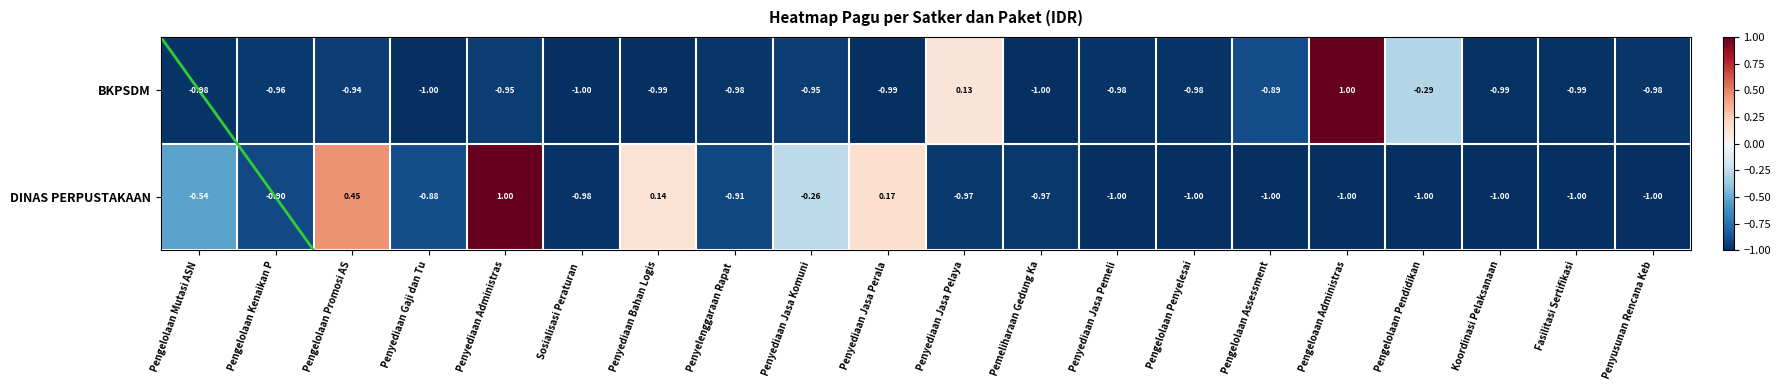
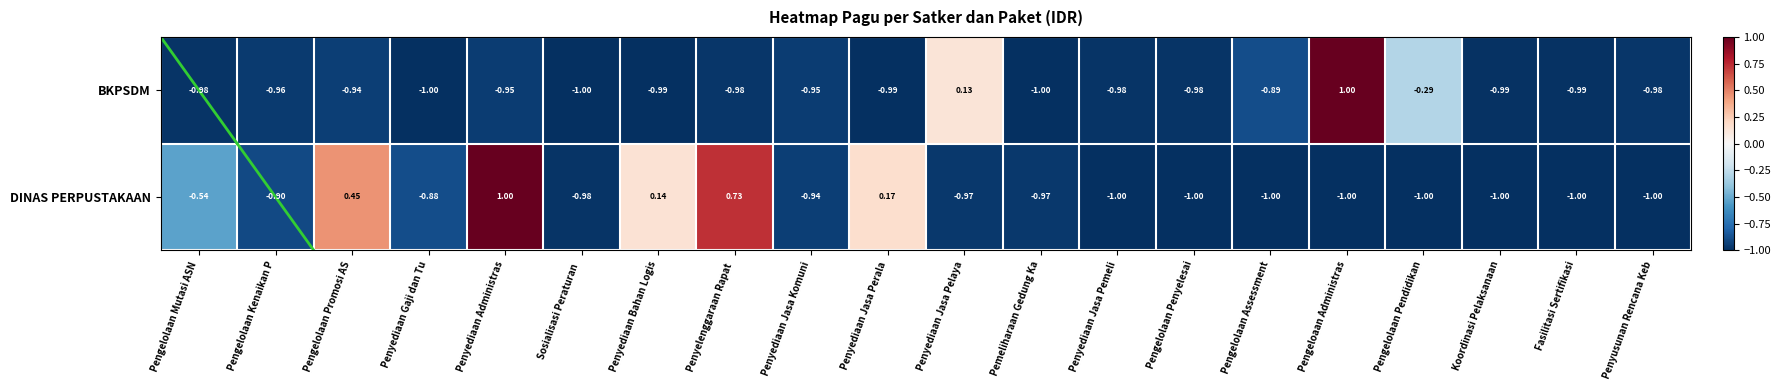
  {
    "BKPSDM": {
      "Pengelolaan Mutasi ASN": -0.98,
      "Pengelolaan Kenaikan P": -0.96,
      "Pengelolaan Promosi AS": -0.94,
      "Penyediaan Gaji dan Tu": -1.00,
      "Penyediaan Administras": -0.95,
      "Sosialisasi Peraturan": -1.00,
      "Penyediaan Bahan Logis": -0.99,
      "Penyelenggaraan Rapat": -0.98,
      "Penyediaan Jasa Komuni": -0.95,
      "Penyediaan Jasa Perala": -0.99,
      "Penyediaan Jasa Pelaya": 0.13,
      "Pemeliharaan Gedung Ka": -1.00,
      "Penyediaan Jasa Pemeli": -0.98,
      "Pengelolaan Penyelesai": -0.98,
      "Pengelolaan Assessment": -0.89,
      "Pengeloaan Administras": 1.00,
      "Pengelolaan Pendidikan": -0.29,
      "Koordinasi Pelaksanaan": -0.99,
      "Fasilitasi Sertifikasi": -0.99,
      "Penyusunan Rencana Keb": -0.98
    },
    "DINAS PERPUSTAKAAN": {
      "Pengelolaan Mutasi ASN": -0.54,
      "Pengelolaan Kenaikan P": -0.90,
      "Pengelolaan Promosi AS": 0.45,
      "Penyediaan Gaji dan Tu": -0.88,
      "Penyediaan Administras": 1.00,
      "Sosialisasi Peraturan": -0.98,
      "Penyediaan Bahan Logis": 0.14,
-     "Penyelenggaraan Rapat": -0.91,
-     "Penyediaan Jasa Komuni": -0.26,
+     "Penyelenggaraan Rapat": 0.73,
+     "Penyediaan Jasa Komuni": -0.94,
      "Penyediaan Jasa Perala": 0.17,
      "Penyediaan Jasa Pelaya": -0.97,
      "Pemeliharaan Gedung Ka": -0.97,
      "Penyediaan Jasa Pemeli": -1.00,
      "Pengelolaan Penyelesai": -1.00,
      "Pengelolaan Assessment": -1.00,
      "Pengeloaan Administras": -1.00,
      "Pengelolaan Pendidikan": -1.00,
      "Koordinasi Pelaksanaan": -1.00,
      "Fasilitasi Sertifikasi": -1.00,
      "Penyusunan Rencana Keb": -1.00
    }
  }
